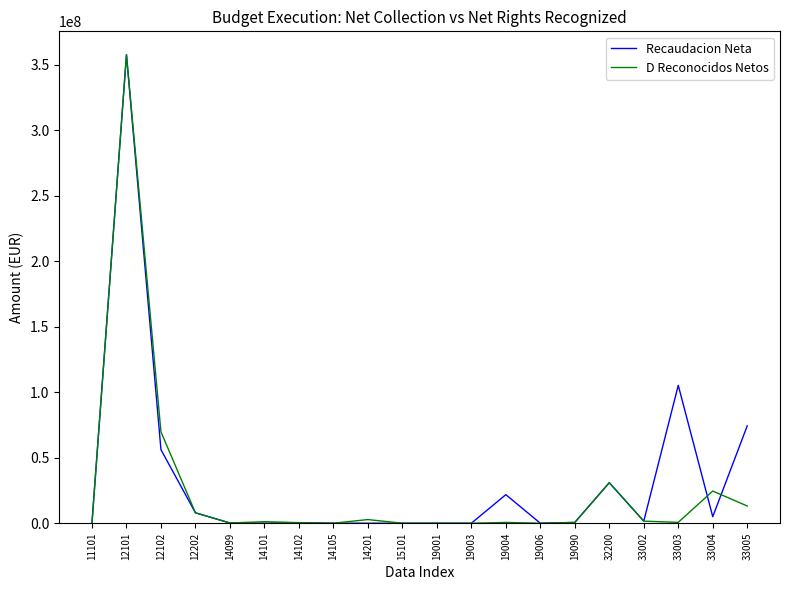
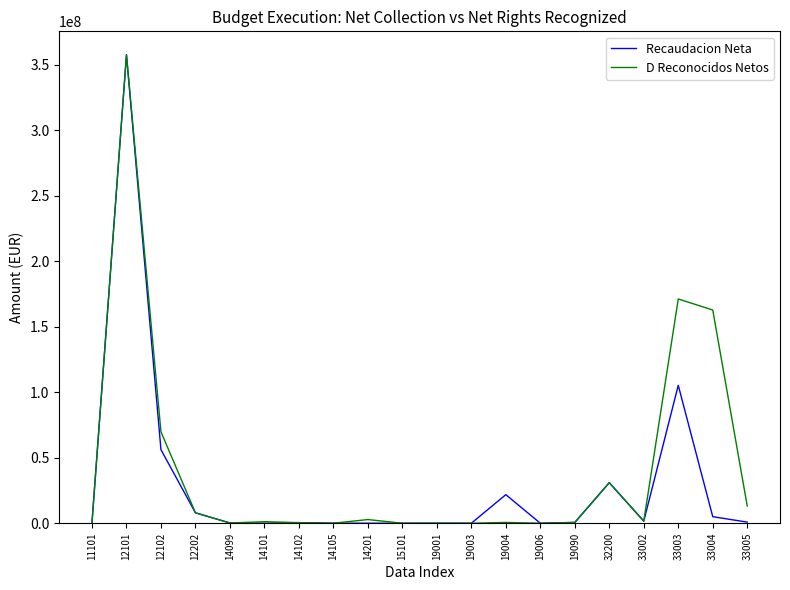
  {
    "Recaudacion Neta": {
      "12102": 56000000,
      "14201": 0,
      "19004": 22000000,
      "33003": 105000000,
      "33004": 5000000,
-     "33005": 74000000
+     "33005": 1000000
    },
    "D Reconocidos Netos": {
      "12102": 70000000,
      "14201": 3000000,
      "19004": 1000000,
-     "33003": 1000000,
-     "33004": 25000000,
+     "33003": 171000000,
+     "33004": 163000000,
      "33005": 13000000
    }
  }
